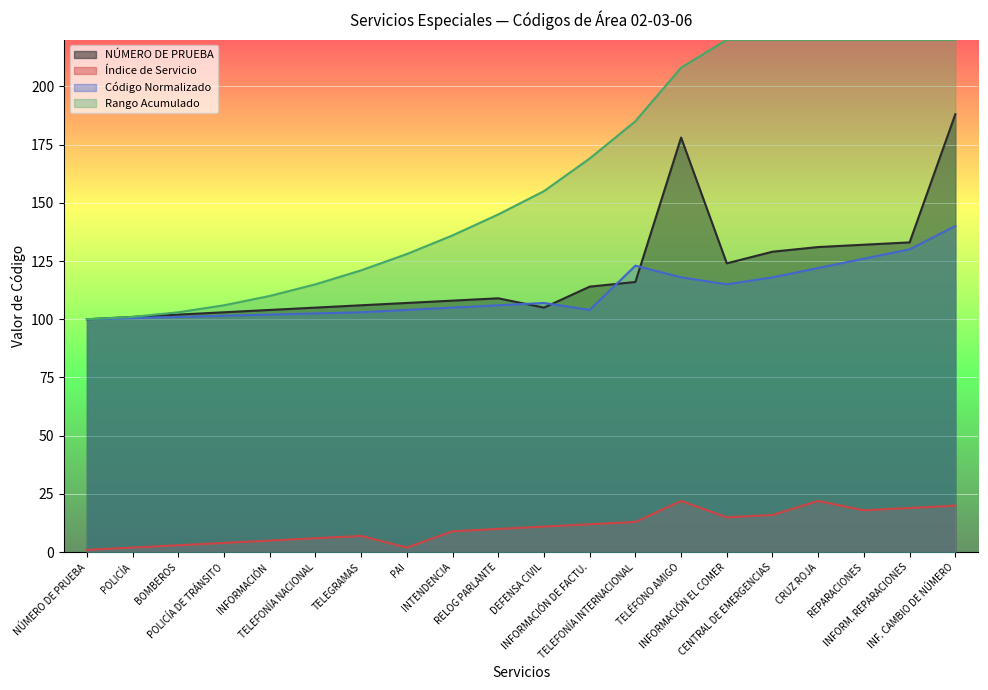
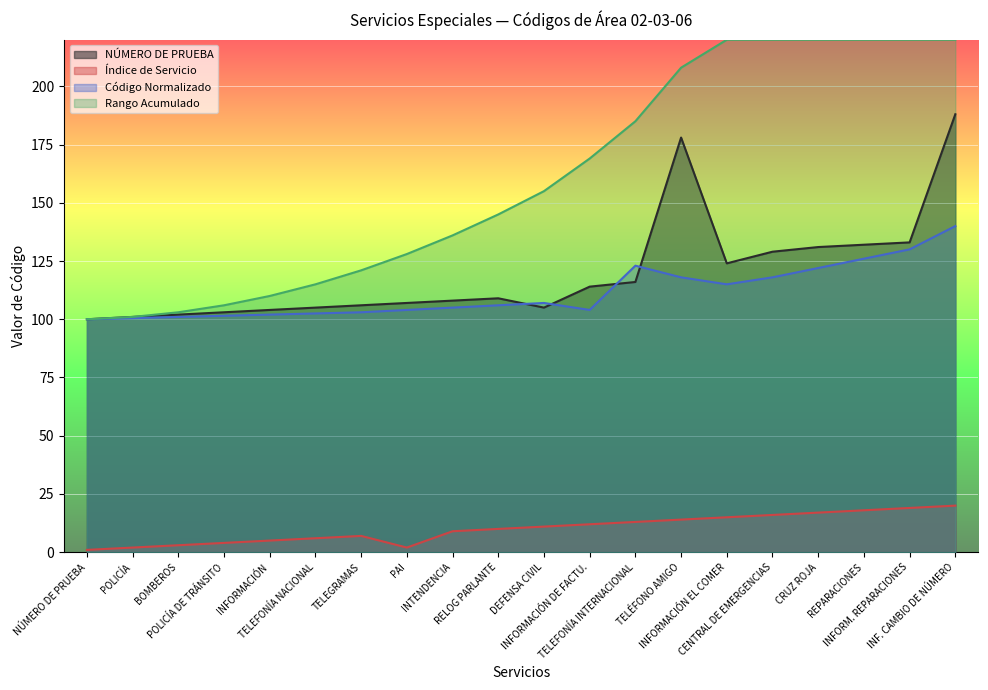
  {
    "NÚMERO DE PRUEBA": {
      "POLICÍA DE TRÁNSITO": 103,
      "INFORMACIÓN": 104,
      "TELEFONÍA NACIONAL": 105,
      "TELEGRAMAS": 106,
      "PAI": 107,
      "INTENDENCIA": 108,
      "RELOG PARLANTE": 109,
      "DEFENSA CIVIL": 105,
      "INFORMACIÓN DE FACTU.": 114,
      "TELEFONÍA INTERNACIONAL": 116,
      "TELÉFONO AMIGO": 178,
      "INFORMACIÓN EL COMER": 124,
      "CENTRAL DE EMERGENCIAS": 129,
      "CRUZ ROJA": 131,
      "REPARACIONES": 132,
      "INFORM. REPARACIONES": 133,
      "INF. CAMBIO DE NÚMERO": 188
    },
    "Índice de Servicio": {
      "NÚMERO DE PRUEBA": 1,
      "POLICÍA": 2,
      "BOMBEROS": 3,
      "POLICÍA DE TRÁNSITO": 4,
      "INFORMACIÓN": 5,
      "TELEFONÍA NACIONAL": 6,
      "TELEGRAMAS": 7,
      "PAI": 2,
      "INTENDENCIA": 9,
      "RELOG PARLANTE": 10,
      "DEFENSA CIVIL": 11,
      "INFORMACIÓN DE FACTU.": 12,
      "TELEFONÍA INTERNACIONAL": 13,
-     "TELÉFONO AMIGO": 22,
+     "TELÉFONO AMIGO": 14,
      "INFORMACIÓN EL COMER": 15,
      "CENTRAL DE EMERGENCIAS": 16,
-     "CRUZ ROJA": 22,
+     "CRUZ ROJA": 17,
      "REPARACIONES": 18,
      "INFORM. REPARACIONES": 19,
      "INF. CAMBIO DE NÚMERO": 20
    },
    "Código Normalizado": {
      "POLICÍA DE TRÁNSITO": 102,
      "INFORMACIÓN": 102,
      "TELEFONÍA NACIONAL": 103,
      "TELEGRAMAS": 103,
      "PAI": 104,
      "INTENDENCIA": 105,
      "RELOG PARLANTE": 106,
      "DEFENSA CIVIL": 107,
      "INFORMACIÓN DE FACTU.": 104,
      "TELEFONÍA INTERNACIONAL": 123,
      "TELÉFONO AMIGO": 118,
      "INFORMACIÓN EL COMER": 115,
      "CENTRAL DE EMERGENCIAS": 118,
      "CRUZ ROJA": 122,
      "REPARACIONES": 126,
      "INFORM. REPARACIONES": 130,
      "INF. CAMBIO DE NÚMERO": 140
    },
    "Rango Acumulado": {
      "POLICÍA DE TRÁNSITO": 106,
      "INFORMACIÓN": 110,
      "TELEFONÍA NACIONAL": 115,
      "TELEGRAMAS": 121,
      "PAI": 128,
      "INTENDENCIA": 136,
      "RELOG PARLANTE": 145,
      "DEFENSA CIVIL": 155,
      "INFORMACIÓN DE FACTU.": 169,
      "TELEFONÍA INTERNACIONAL": 185,
      "TELÉFONO AMIGO": 208,
      "INFORMACIÓN EL COMER": 220,
      "CENTRAL DE EMERGENCIAS": 220,
      "CRUZ ROJA": 220,
      "REPARACIONES": 220,
      "INFORM. REPARACIONES": 220,
      "INF. CAMBIO DE NÚMERO": 220
    }
  }
